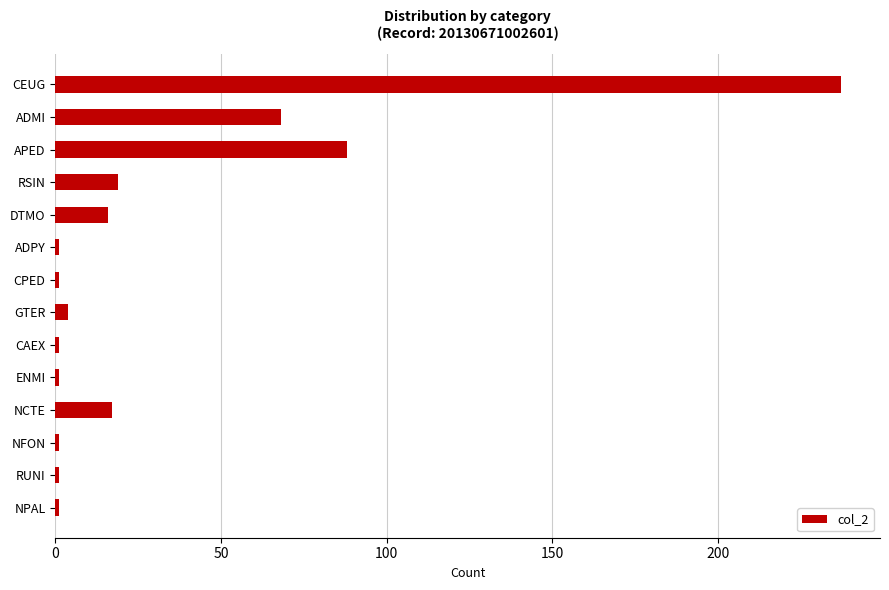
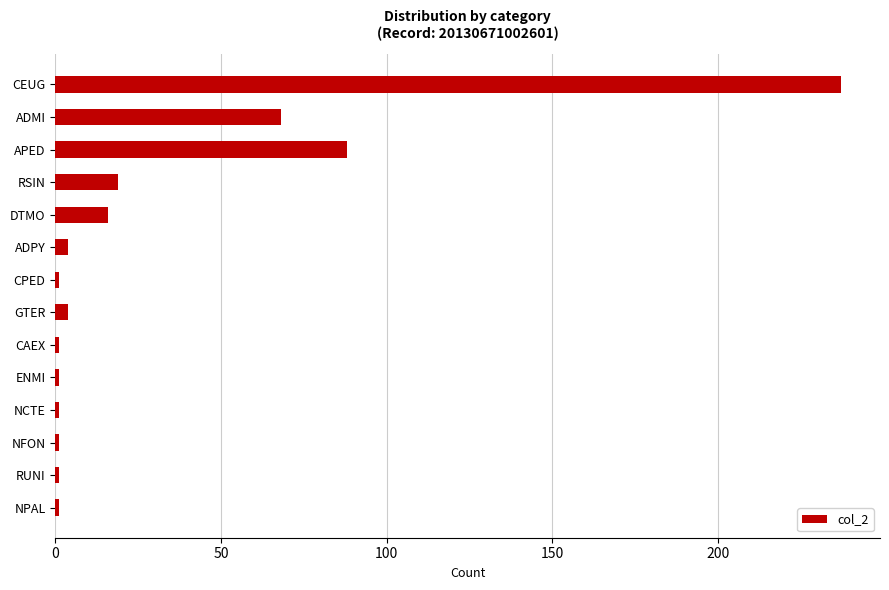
  {
    "CEUG": 237,
    "ADMI": 68,
    "APED": 88,
    "RSIN": 19,
    "DTMO": 16,
-   "ADPY": 1,
+   "ADPY": 4,
    "CPED": 1,
    "GTER": 4,
    "CAEX": 1,
    "ENMI": 1,
-   "NCTE": 17,
+   "NCTE": 1,
    "NFON": 1,
    "RUNI": 1,
    "NPAL": 1
  }
